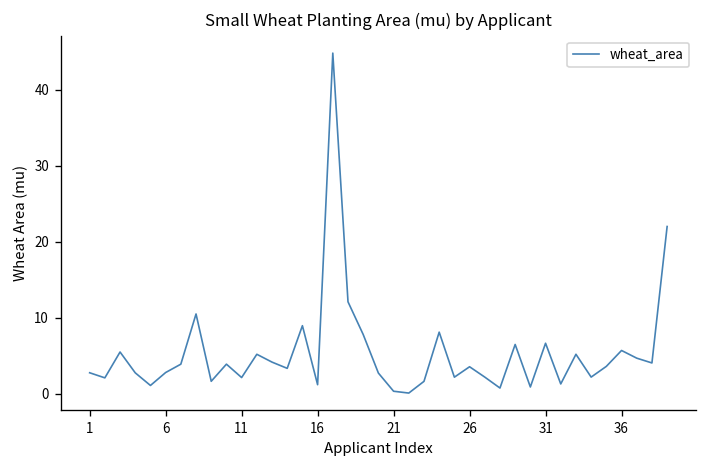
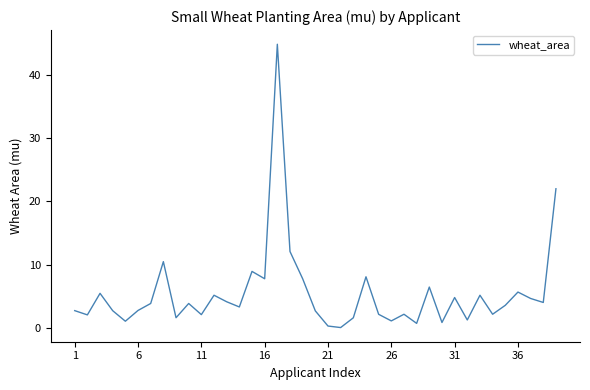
  {
    "1": 3,
    "6": 3,
    "11": 2,
-   "16": 1,
+   "16": 8,
    "21": 0,
-   "26": 4,
-   "31": 7,
+   "26": 1,
+   "31": 5,
    "36": 6
  }
